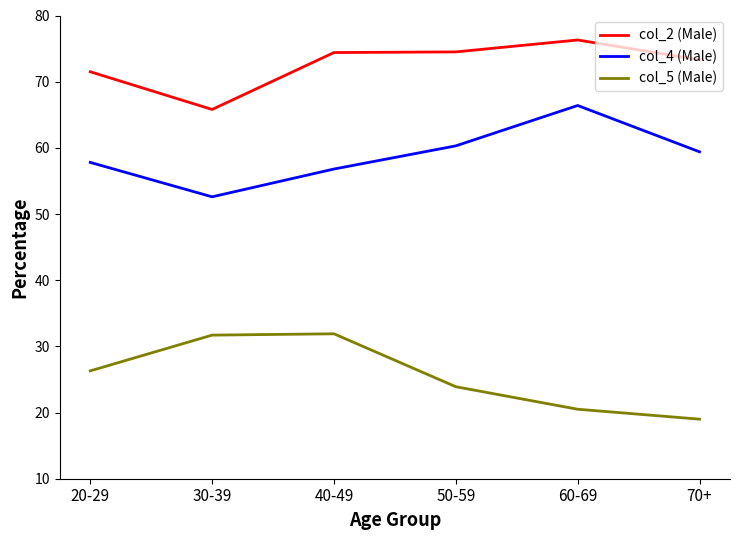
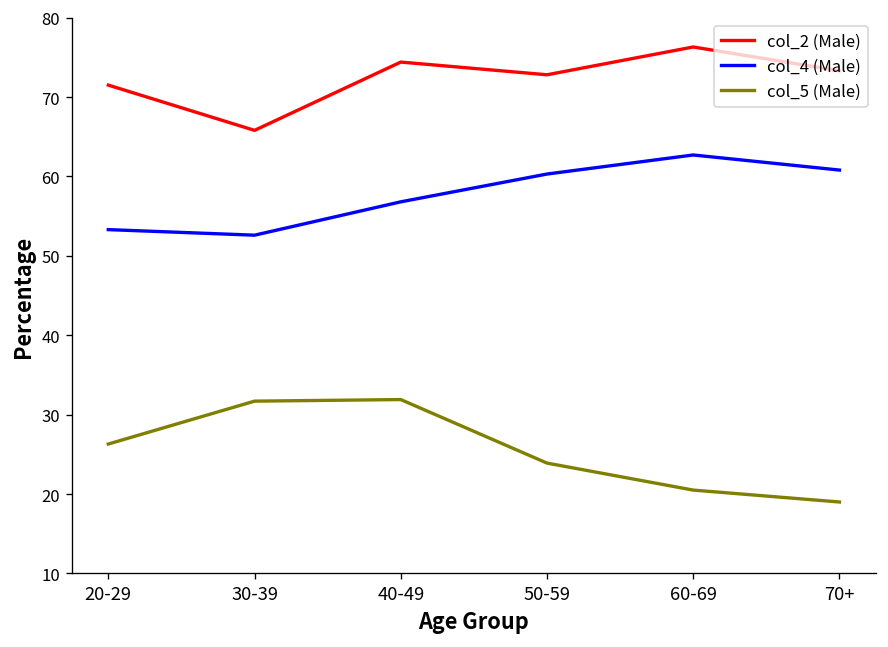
  {
    "col_2 (Male)": {
      "20-29": 72,
      "30-39": 66,
      "40-49": 74,
-     "50-59": 75,
+     "50-59": 73,
      "60-69": 76
    },
    "col_4 (Male)": {
-     "20-29": 58,
+     "20-29": 53,
      "30-39": 53,
      "40-49": 57,
      "50-59": 60,
-     "60-69": 66,
-     "70+": 59
+     "60-69": 63,
+     "70+": 61
    },
    "col_5 (Male)": {
      "20-29": 26,
      "30-39": 32,
      "40-49": 32,
      "50-59": 24,
      "60-69": 21,
      "70+": 19
    }
  }
